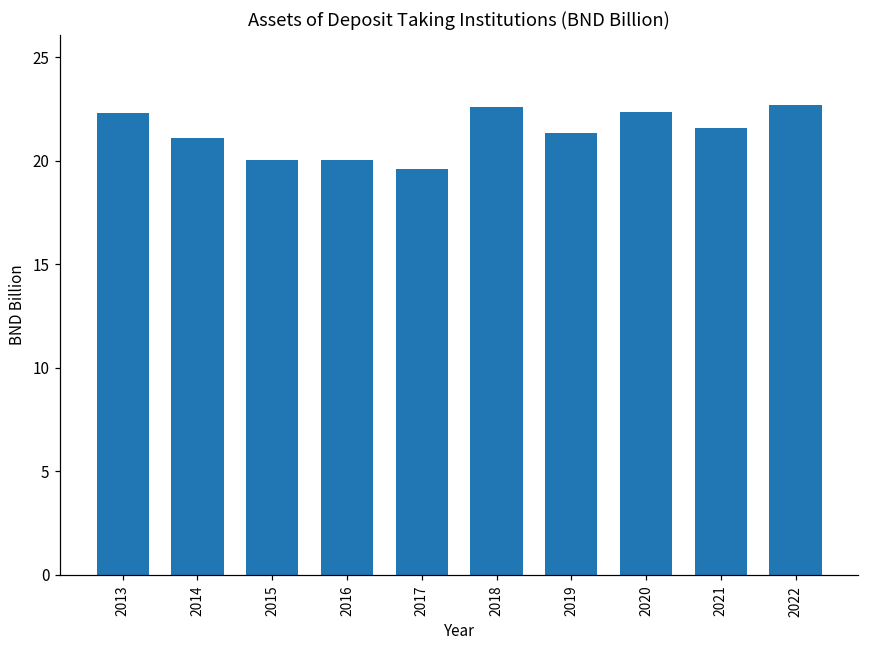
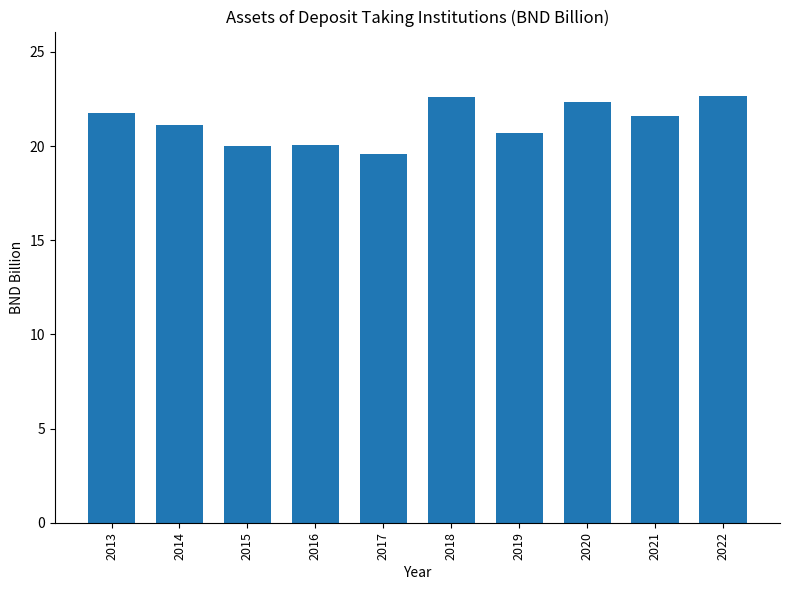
  {
-   "2013": 22.3,
+   "2013": 21.8,
    "2014": 21.1,
    "2015": 20.0,
    "2016": 20.0,
    "2017": 19.6,
    "2018": 22.6,
-   "2019": 21.3,
+   "2019": 20.7,
    "2020": 22.4,
    "2021": 21.6,
    "2022": 22.7
  }
